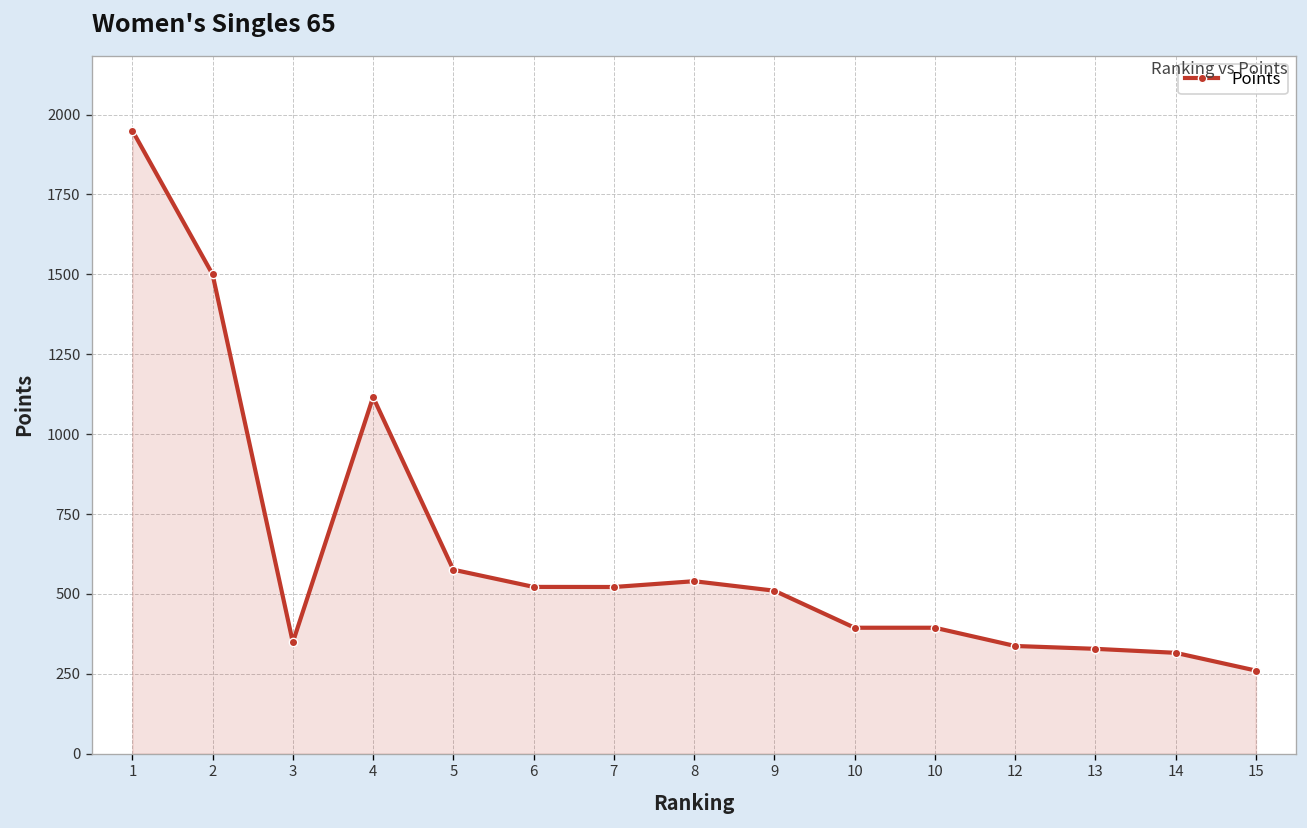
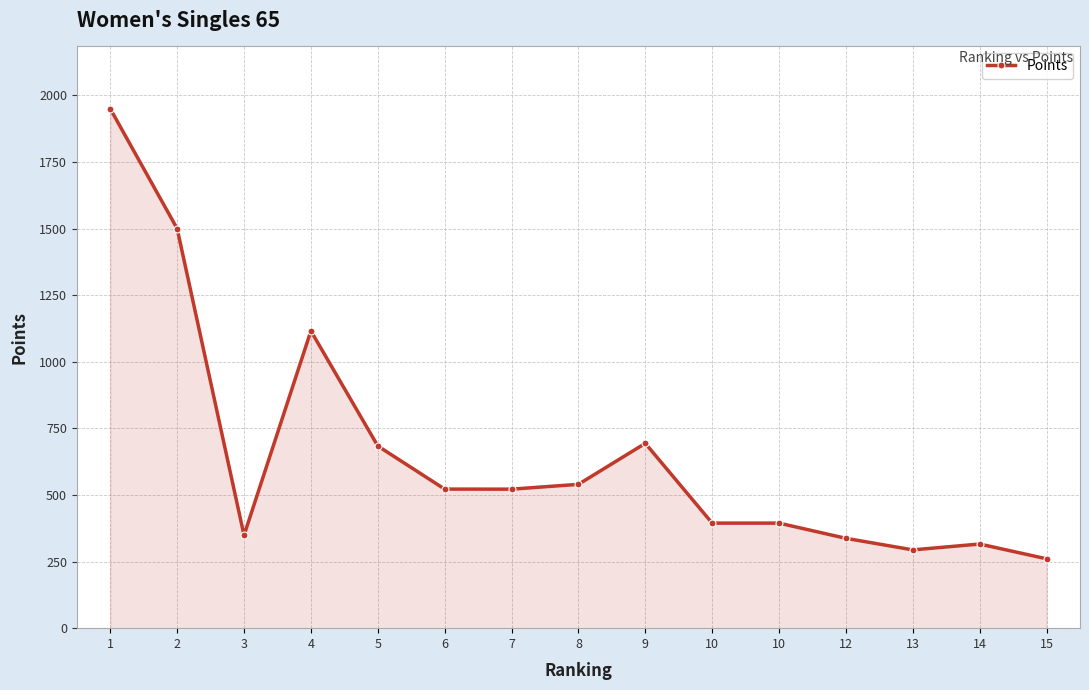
  {
    "1": 1950,
    "2": 1500,
    "3": 350,
    "4": 1120,
-   "5": 580,
+   "5": 680,
    "6": 520,
    "7": 520,
    "8": 540,
-   "9": 510,
+   "9": 690,
    "12": 340,
-   "13": 330,
+   "13": 290,
    "14": 320,
    "15": 260
  }
